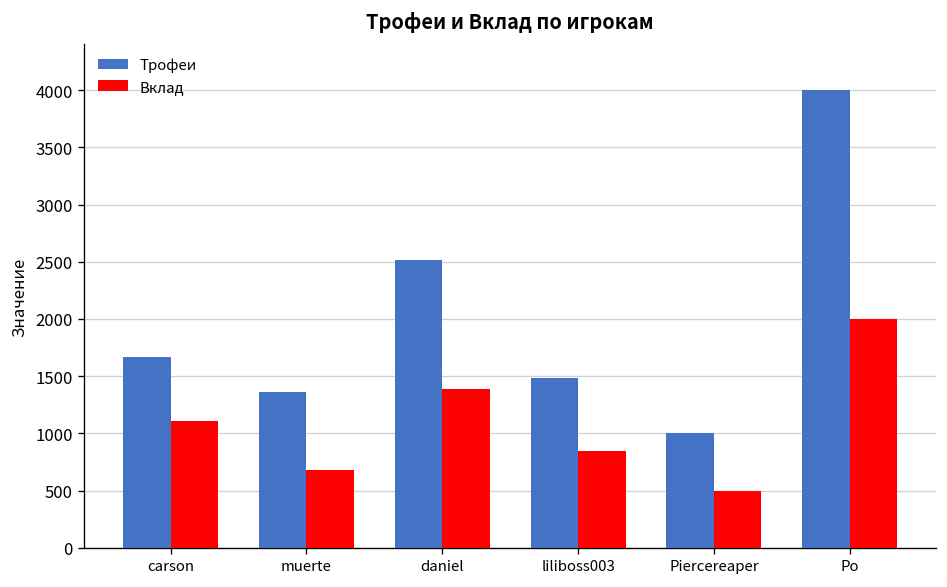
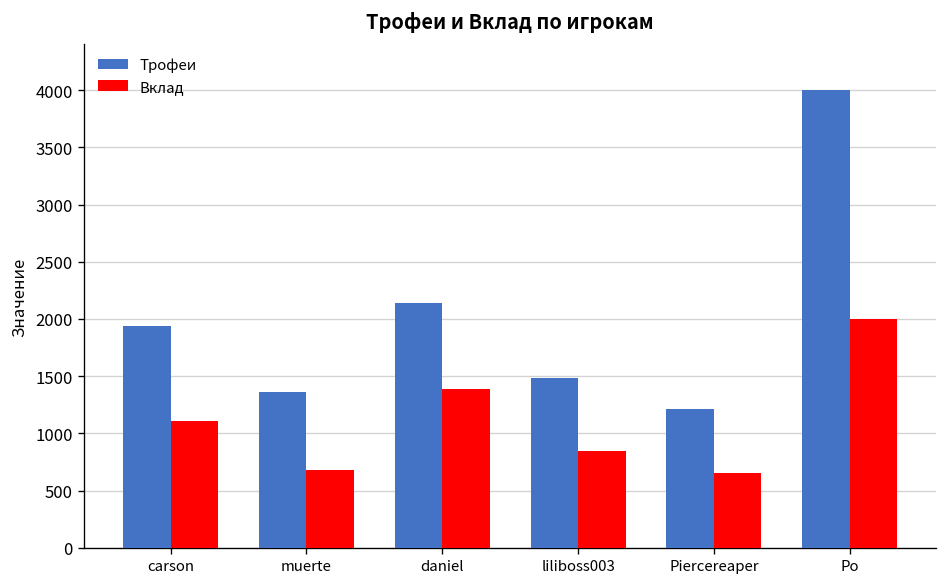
  {
    "Трофеи": {
-     "carson": 1700,
+     "carson": 1900,
      "muerte": 1400,
-     "daniel": 2500,
+     "daniel": 2100,
      "liliboss003": 1500,
-     "Piercereaper": 1000,
+     "Piercereaper": 1200,
      "Po": 4000
    },
    "Вклад": {
      "carson": 1100,
      "muerte": 700,
      "daniel": 1400,
      "liliboss003": 800,
-     "Piercereaper": 500,
+     "Piercereaper": 700,
      "Po": 2000
    }
  }
